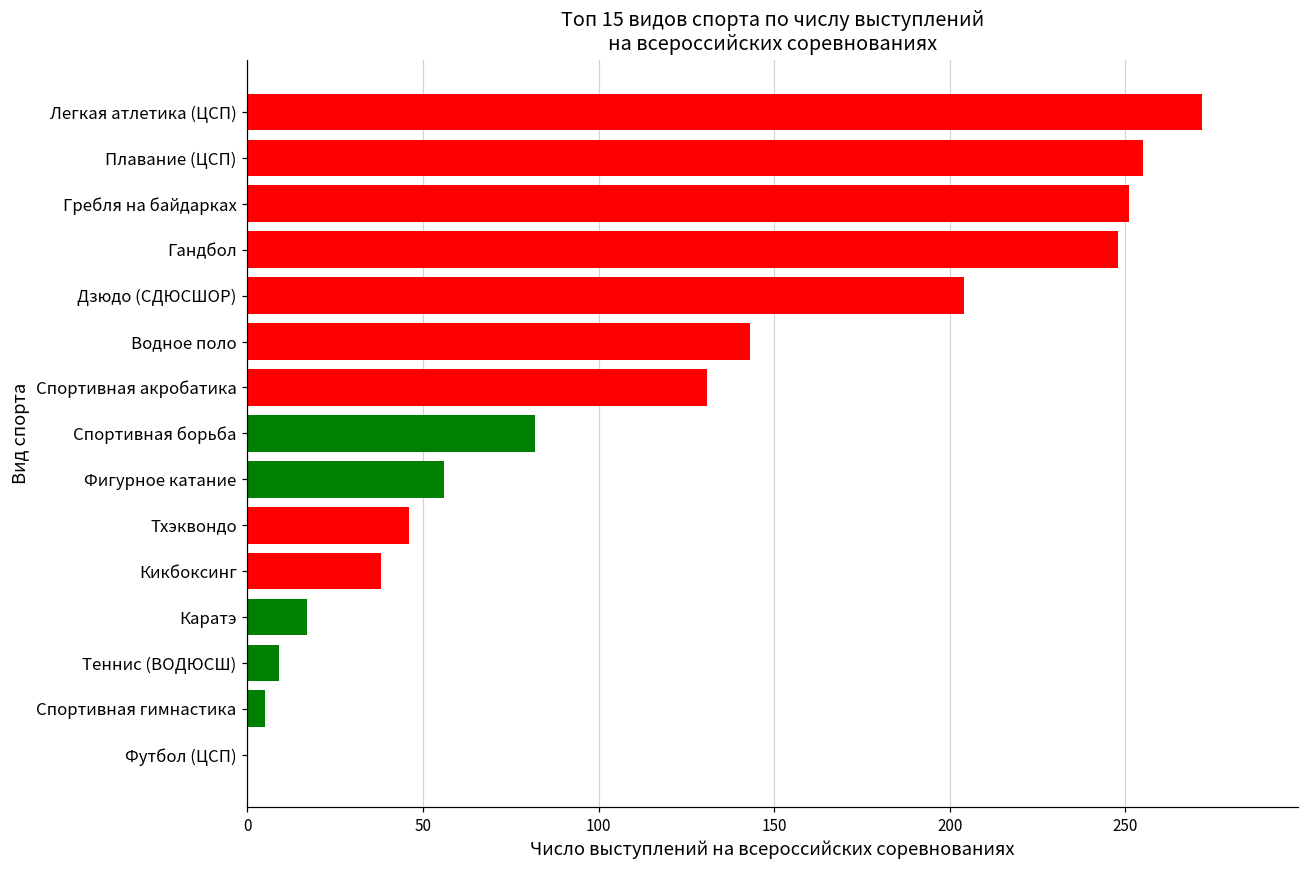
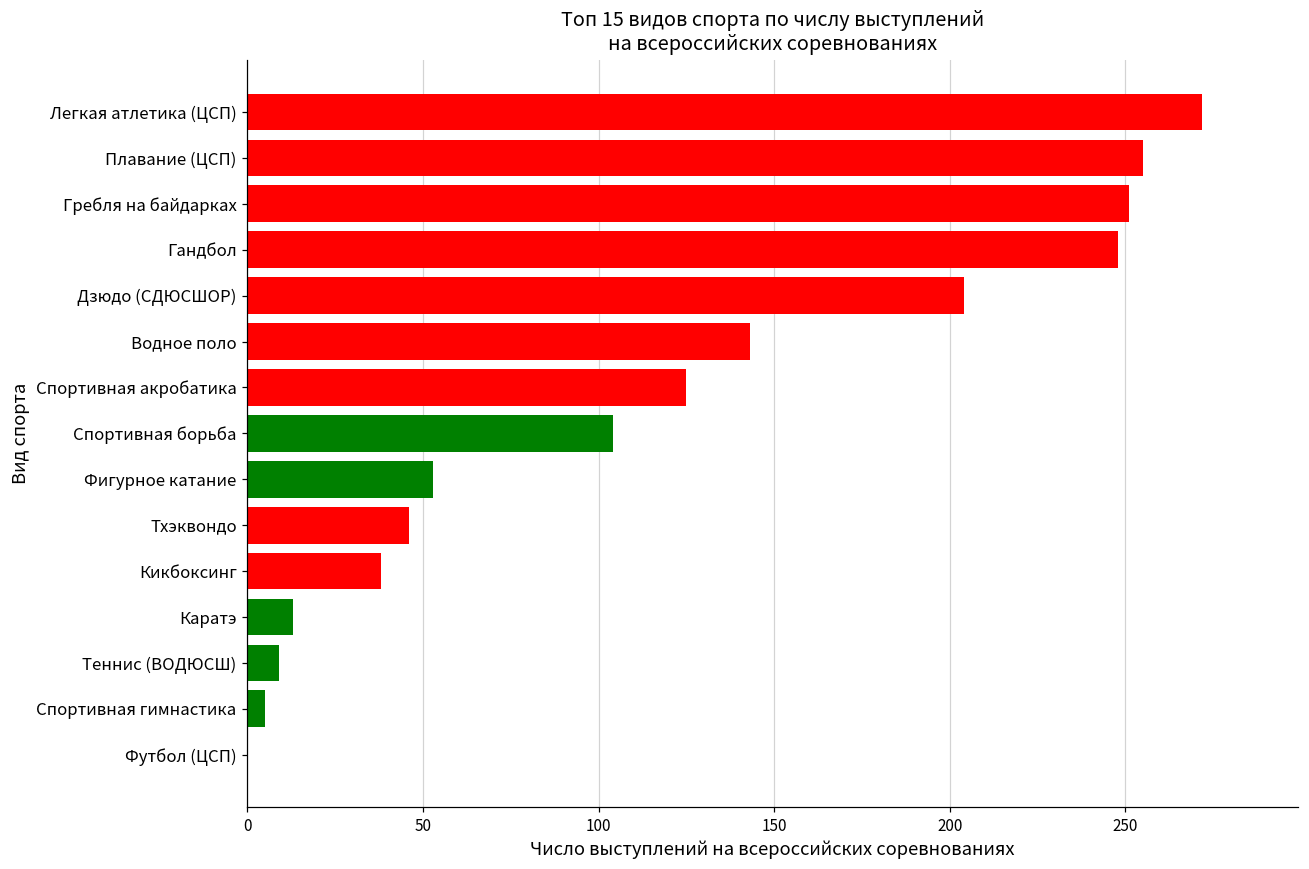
  {
    "Легкая атлетика (ЦСП)": 272,
    "Плавание (ЦСП)": 255,
    "Гребля на байдарках": 251,
    "Гандбол": 248,
    "Дзюдо (СДЮСШОР)": 204,
    "Водное поло": 143,
-   "Спортивная акробатика": 131,
-   "Спортивная борьба": 82,
-   "Фигурное катание": 56,
+   "Спортивная акробатика": 125,
+   "Спортивная борьба": 104,
+   "Фигурное катание": 53,
    "Тхэквондо": 46,
    "Кикбоксинг": 38,
-   "Каратэ": 17,
+   "Каратэ": 13,
    "Теннис (ВОДЮСШ)": 9,
    "Спортивная гимнастика": 5,
    "Футбол (ЦСП)": 0
  }
